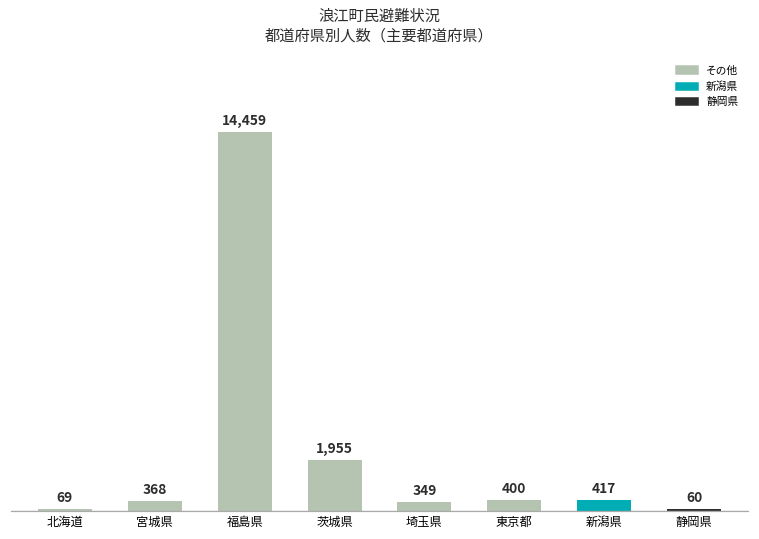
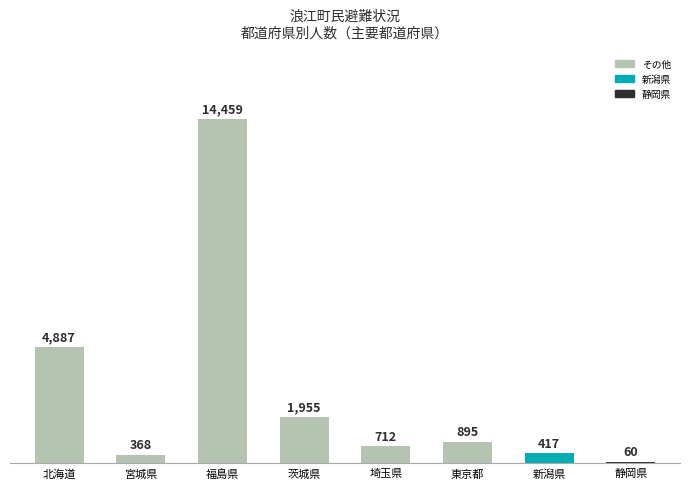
  {
-   "北海道": "69",
+   "北海道": "4,887",
    "宮城県": "368",
    "福島県": "14,459",
    "茨城県": "1,955",
-   "埼玉県": "349",
-   "東京都": "400",
+   "埼玉県": "712",
+   "東京都": "895",
    "新潟県": "417",
    "静岡県": "60"
  }
